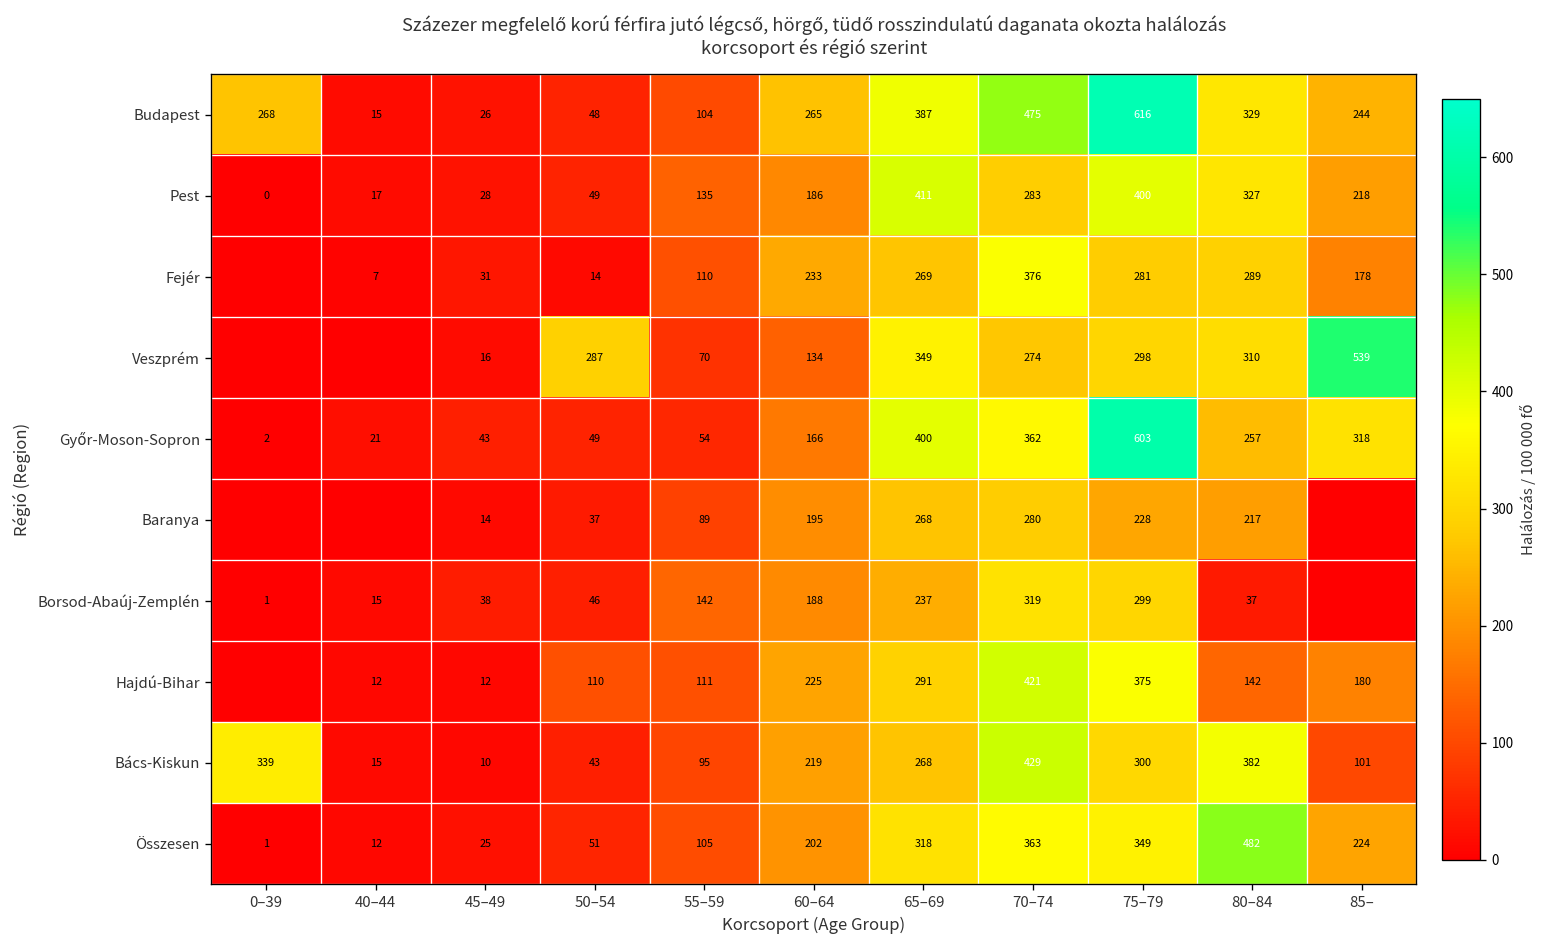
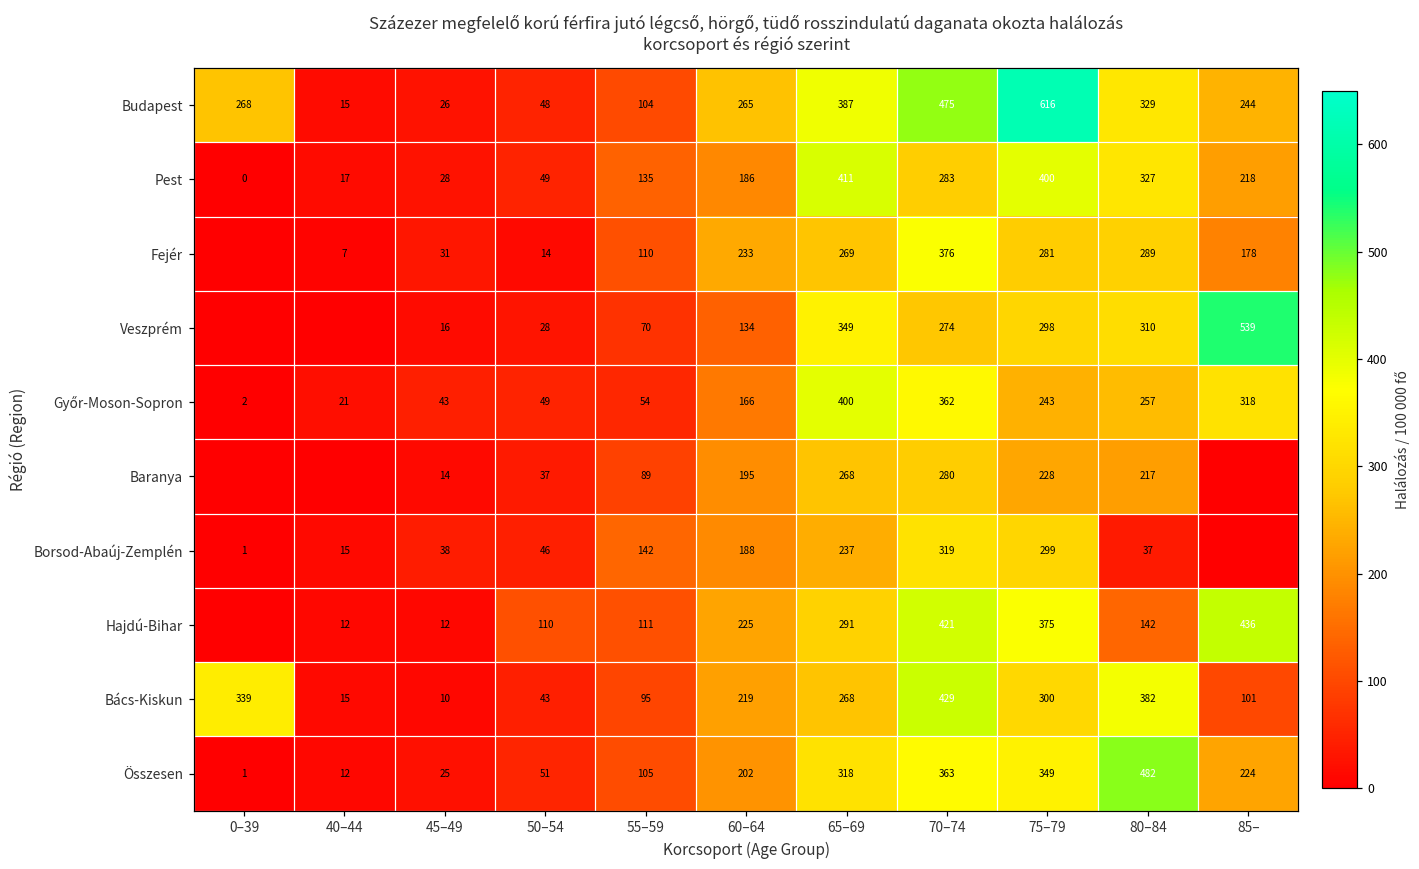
  {
    "Budapest": {
      "0–39": 268,
      "40–44": 15,
      "45–49": 26,
      "50–54": 48,
      "55–59": 104,
      "60–64": 265,
      "65–69": 387,
      "70–74": 475,
      "75–79": 616,
      "80–84": 329,
      "85–": 244
    },
    "Pest": {
      "0–39": 0,
      "40–44": 17,
      "45–49": 28,
      "50–54": 49,
      "55–59": 135,
      "60–64": 186,
      "65–69": 411,
      "70–74": 283,
      "75–79": 400,
      "80–84": 327,
      "85–": 218
    },
    "Fejér": {
      "40–44": 7,
      "45–49": 31,
      "50–54": 14,
      "55–59": 110,
      "60–64": 233,
      "65–69": 269,
      "70–74": 376,
      "75–79": 281,
      "80–84": 289,
      "85–": 178
    },
    "Veszprém": {
      "45–49": 16,
-     "50–54": 287,
+     "50–54": 28,
      "55–59": 70,
      "60–64": 134,
      "65–69": 349,
      "70–74": 274,
      "75–79": 298,
      "80–84": 310,
      "85–": 539
    },
    "Győr-Moson-Sopron": {
      "0–39": 2,
      "40–44": 21,
      "45–49": 43,
      "50–54": 49,
      "55–59": 54,
      "60–64": 166,
      "65–69": 400,
      "70–74": 362,
-     "75–79": 603,
+     "75–79": 243,
      "80–84": 257,
      "85–": 318
    },
    "Baranya": {
      "45–49": 14,
      "50–54": 37,
      "55–59": 89,
      "60–64": 195,
      "65–69": 268,
      "70–74": 280,
      "75–79": 228,
      "80–84": 217
    },
    "Borsod-Abaúj-Zemplén": {
      "0–39": 1,
      "40–44": 15,
      "45–49": 38,
      "50–54": 46,
      "55–59": 142,
      "60–64": 188,
      "65–69": 237,
      "70–74": 319,
      "75–79": 299,
      "80–84": 37
    },
    "Hajdú-Bihar": {
      "40–44": 12,
      "45–49": 12,
      "50–54": 110,
      "55–59": 111,
      "60–64": 225,
      "65–69": 291,
      "70–74": 421,
      "75–79": 375,
      "80–84": 142,
-     "85–": 180
+     "85–": 436
    },
    "Bács-Kiskun": {
      "0–39": 339,
      "40–44": 15,
      "45–49": 10,
      "50–54": 43,
      "55–59": 95,
      "60–64": 219,
      "65–69": 268,
      "70–74": 429,
      "75–79": 300,
      "80–84": 382,
      "85–": 101
    },
    "Összesen": {
      "0–39": 1,
      "40–44": 12,
      "45–49": 25,
      "50–54": 51,
      "55–59": 105,
      "60–64": 202,
      "65–69": 318,
      "70–74": 363,
      "75–79": 349,
      "80–84": 482,
      "85–": 224
    }
  }
